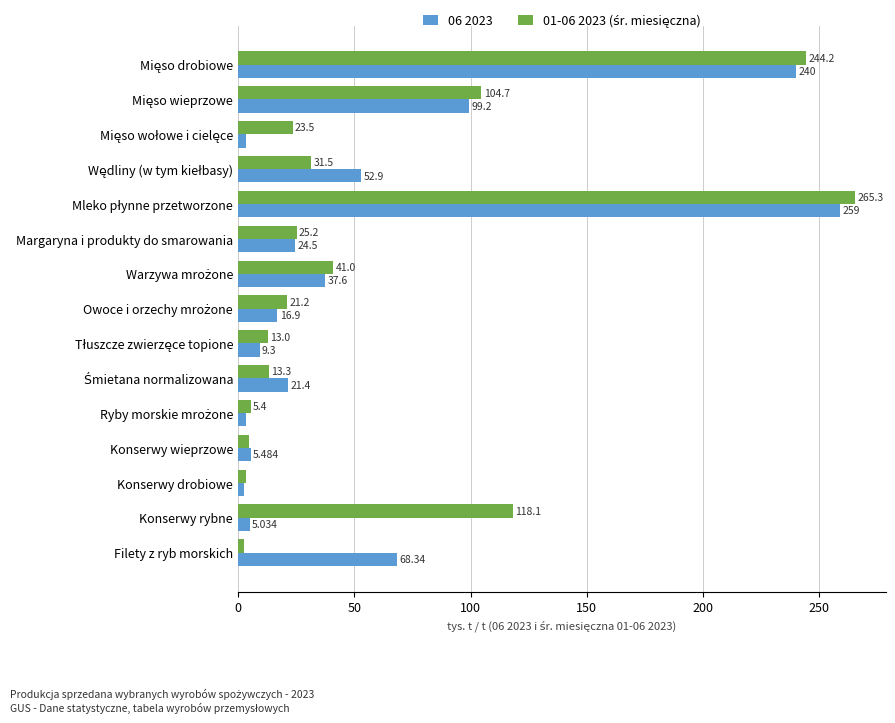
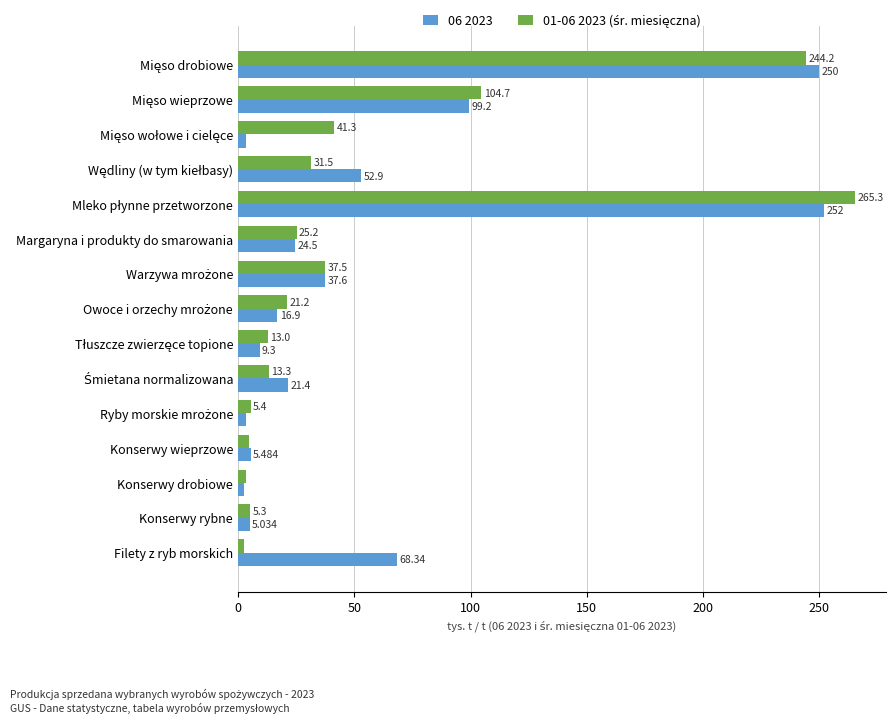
  {
    "06 2023": {
-     "Mięso drobiowe": 240,
+     "Mięso drobiowe": 250,
      "Mięso wieprzowe": 99.2,
      "Wędliny (w tym kiełbasy)": 52.9,
-     "Mleko płynne przetworzone": 259,
+     "Mleko płynne przetworzone": 252,
      "Margaryna i produkty do smarowania": 24.5,
      "Warzywa mrożone": 37.6,
      "Owoce i orzechy mrożone": 16.9,
      "Tłuszcze zwierzęce topione": 9.3,
      "Śmietana normalizowana": 21.4,
      "Konserwy wieprzowe": 5.484,
      "Konserwy rybne": 5.034,
      "Filety z ryb morskich": 68.34
    },
    "01-06 2023 (śr. miesięczna)": {
      "Mięso drobiowe": 244.2,
      "Mięso wieprzowe": 104.7,
-     "Mięso wołowe i cielęce": 23.5,
+     "Mięso wołowe i cielęce": 41.3,
      "Wędliny (w tym kiełbasy)": 31.5,
      "Mleko płynne przetworzone": 265.3,
      "Margaryna i produkty do smarowania": 25.2,
-     "Warzywa mrożone": 41.0,
+     "Warzywa mrożone": 37.5,
      "Owoce i orzechy mrożone": 21.2,
      "Tłuszcze zwierzęce topione": 13.0,
      "Śmietana normalizowana": 13.3,
      "Ryby morskie mrożone": 5.4,
-     "Konserwy rybne": 118.1
+     "Konserwy rybne": 5.3
    }
  }
